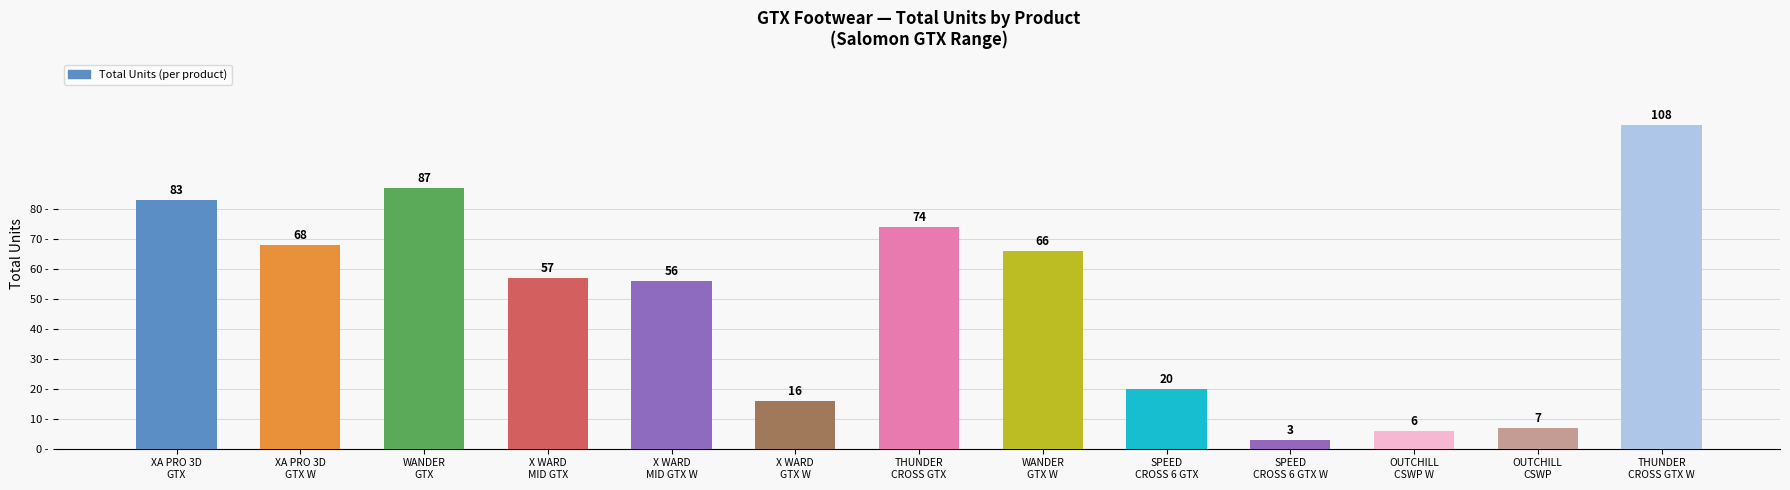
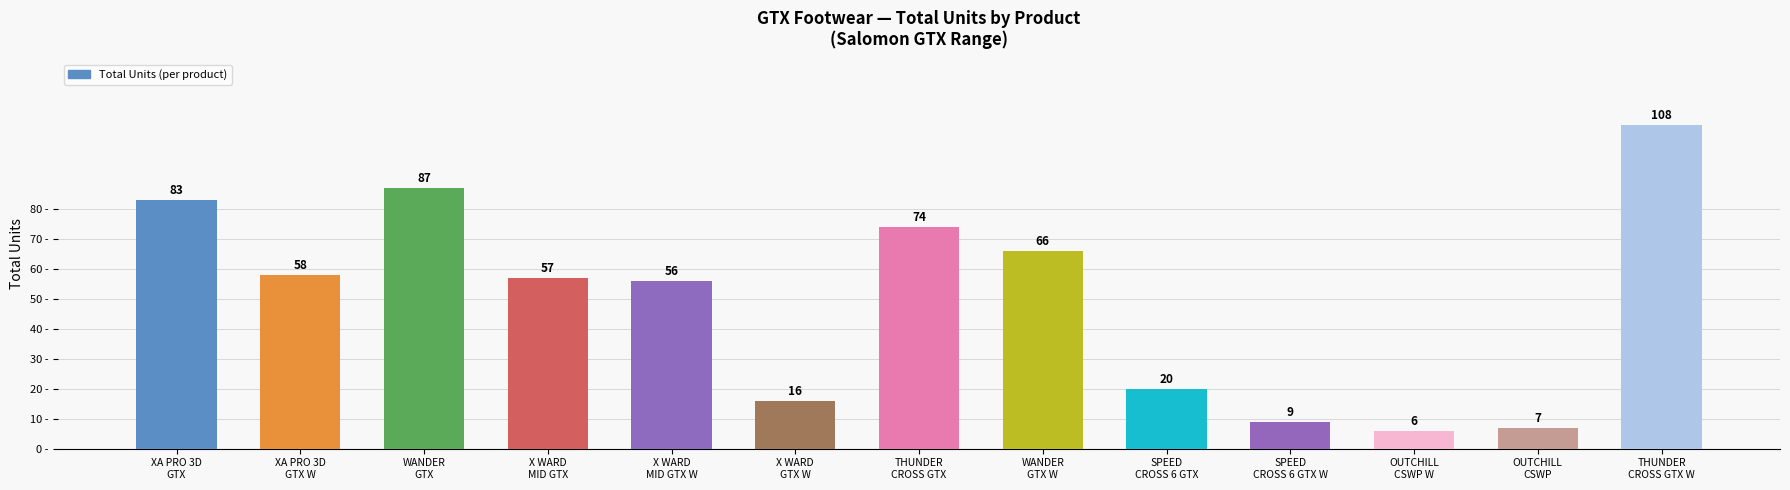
  {
    "XA PRO 3D GTX": 83,
-   "XA PRO 3D GTX W": 68,
+   "XA PRO 3D GTX W": 58,
    "WANDER GTX": 87,
    "X WARD MID GTX": 57,
    "X WARD MID GTX W": 56,
    "X WARD GTX W": 16,
    "THUNDER CROSS GTX": 74,
    "WANDER GTX W": 66,
    "SPEED CROSS 6 GTX": 20,
-   "SPEED CROSS 6 GTX W": 3,
+   "SPEED CROSS 6 GTX W": 9,
    "OUTCHILL CSWP W": 6,
    "OUTCHILL CSWP": 7,
    "THUNDER CROSS GTX W": 108
  }
